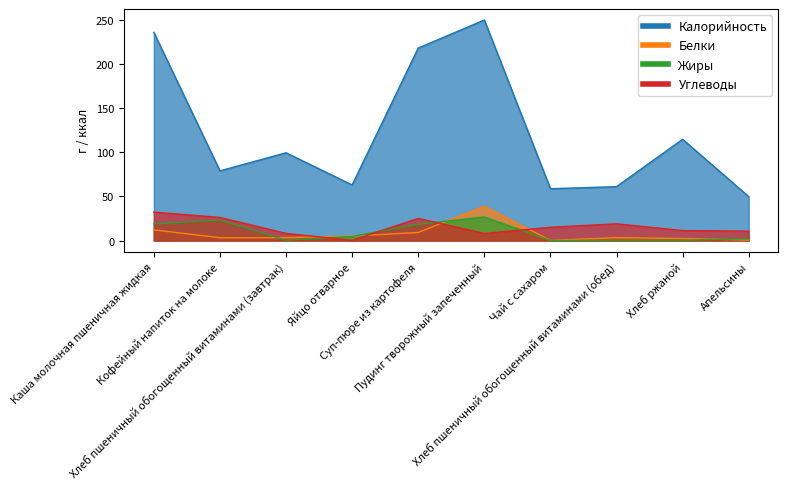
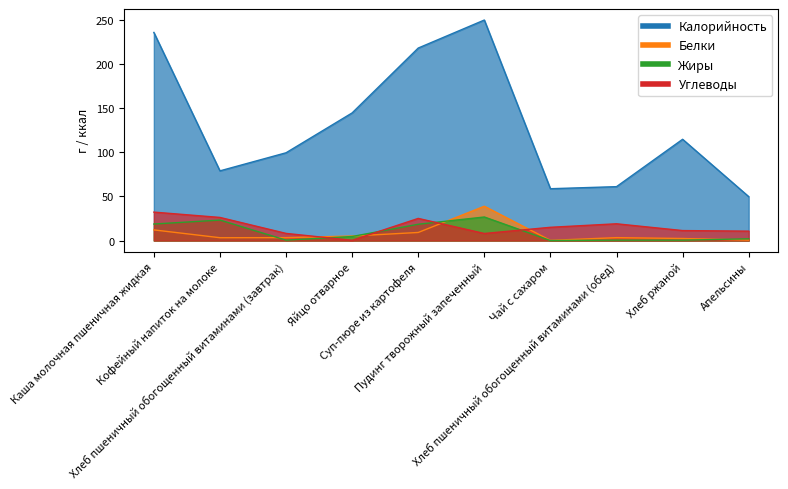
  {
    "Калорийность": {
      "Каша молочная пшеничная жидкая": 240,
      "Кофейный напиток на молоке": 80,
      "Хлеб пшеничный обогощенный витаминами (завтрак)": 100,
-     "Яйцо отварное": 60,
+     "Яйцо отварное": 140,
      "Суп-пюре из картофеля": 220,
      "Пудинг творожный запеченный": 250,
      "Чай с сахаром": 60,
      "Хлеб пшеничный обогощенный витаминами (обед)": 60,
      "Хлеб ржаной": 110,
      "Апельсины": 50
    },
    "Белки": {
      "Каша молочная пшеничная жидкая": 10,
      "Кофейный напиток на молоке": 0,
      "Суп-пюре из картофеля": 10,
      "Пудинг творожный запеченный": 40
    },
    "Жиры": {
      "Каша молочная пшеничная жидкая": 20,
      "Кофейный напиток на молоке": 20,
      "Суп-пюре из картофеля": 20,
      "Пудинг творожный запеченный": 30
    },
    "Углеводы": {
      "Каша молочная пшеничная жидкая": 30,
      "Кофейный напиток на молоке": 30,
      "Хлеб пшеничный обогощенный витаминами (завтрак)": 10,
      "Яйцо отварное": 0,
      "Суп-пюре из картофеля": 30,
      "Пудинг творожный запеченный": 10,
      "Чай с сахаром": 20,
      "Хлеб пшеничный обогощенный витаминами (обед)": 20,
      "Хлеб ржаной": 10,
      "Апельсины": 10
    }
  }
